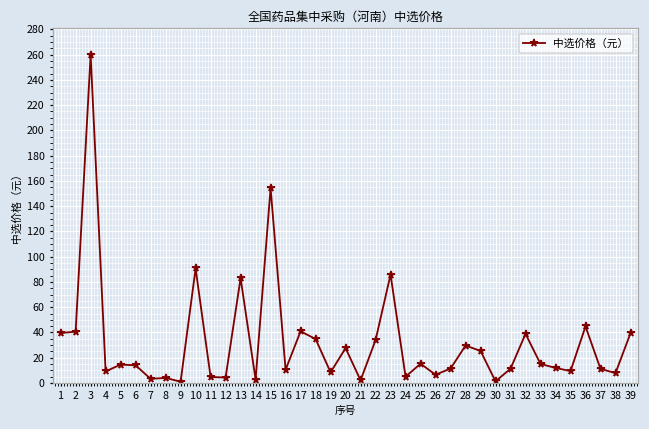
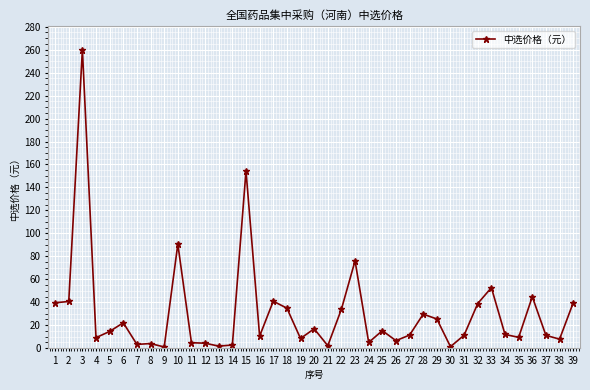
  {
    "1": 40,
    "2": 41,
    "3": 260,
    "4": 9,
    "5": 15,
-   "6": 14,
+   "6": 22,
    "7": 3,
    "8": 4,
    "9": 1,
    "10": 91,
    "11": 5,
    "12": 4,
-   "13": 83,
+   "13": 2,
    "14": 3,
    "15": 154,
    "16": 11,
    "17": 41,
    "18": 35,
    "19": 8,
-   "20": 28,
+   "20": 17,
    "21": 2,
    "22": 34,
-   "23": 86,
+   "23": 76,
    "24": 5,
    "25": 15,
    "26": 7,
    "27": 11,
    "28": 30,
    "29": 25,
    "30": 1,
    "31": 11,
    "32": 39,
-   "33": 15,
+   "33": 53,
    "34": 12,
    "35": 9,
    "36": 45,
    "37": 11,
    "38": 8,
    "39": 39
  }
